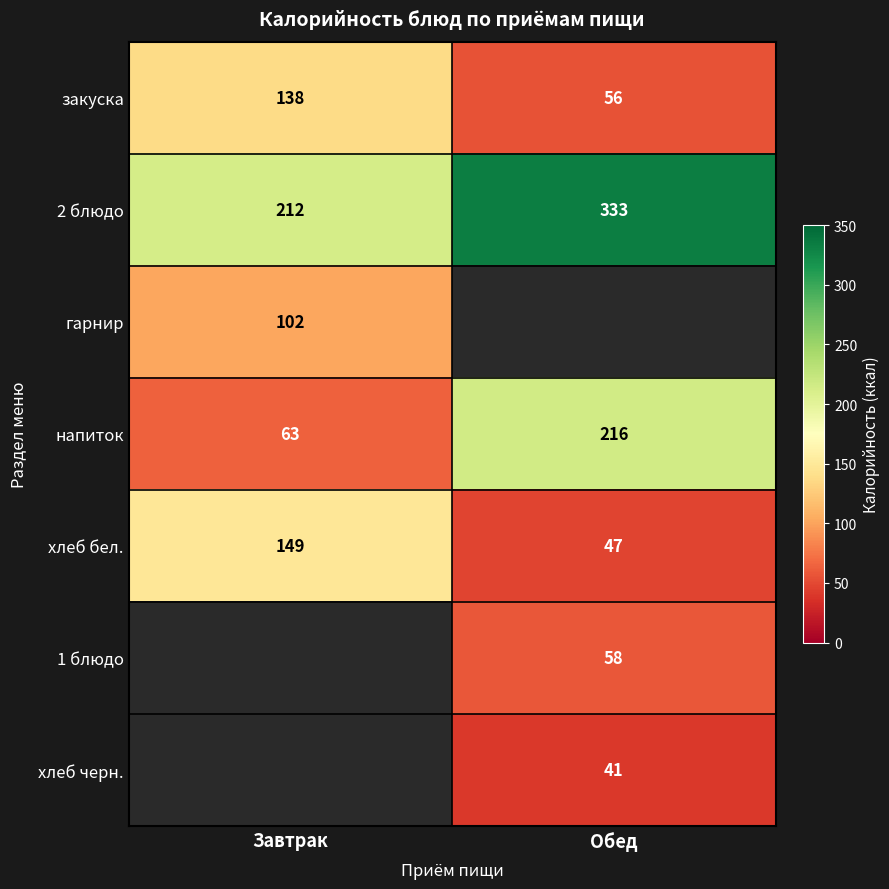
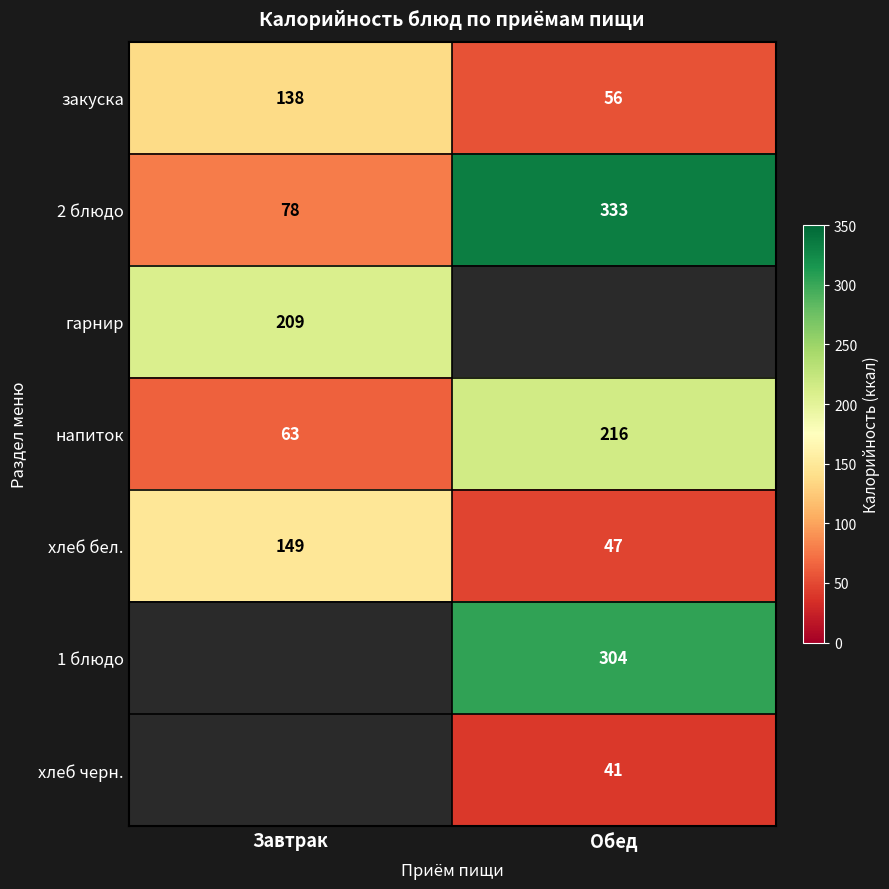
  {
    "закуска": {
      "Завтрак": 138,
      "Обед": 56
    },
    "2 блюдо": {
-     "Завтрак": 212,
+     "Завтрак": 78,
      "Обед": 333
    },
    "гарнир": {
-     "Завтрак": 102
+     "Завтрак": 209
    },
    "напиток": {
      "Завтрак": 63,
      "Обед": 216
    },
    "хлеб бел.": {
      "Завтрак": 149,
      "Обед": 47
    },
    "1 блюдо": {
-     "Обед": 58
+     "Обед": 304
    },
    "хлеб черн.": {
      "Обед": 41
    }
  }
